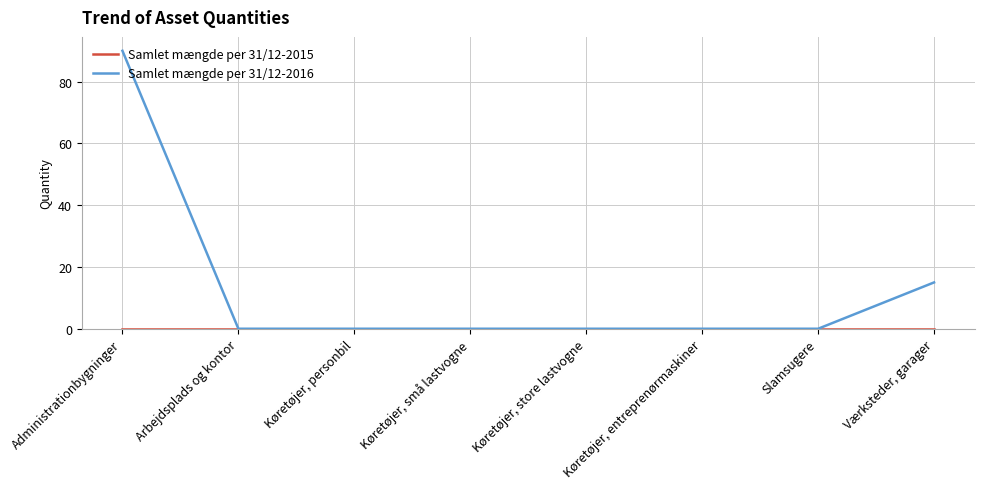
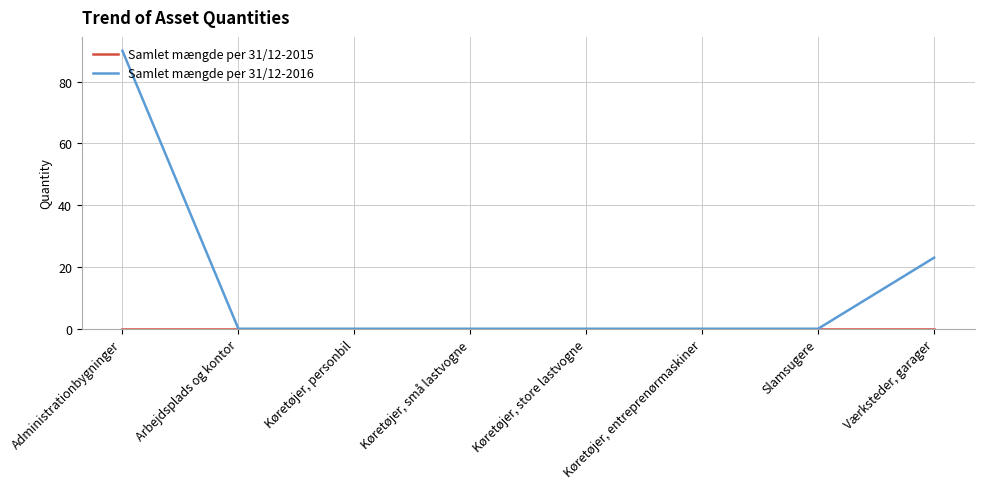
  {
    "Samlet mængde per 31/12-2015": {
      "Administrationbygninger": 0,
      "Værksteder, garager": 0
    },
    "Samlet mængde per 31/12-2016": {
      "Administrationbygninger": 90,
-     "Værksteder, garager": 15
+     "Værksteder, garager": 23
    }
  }
